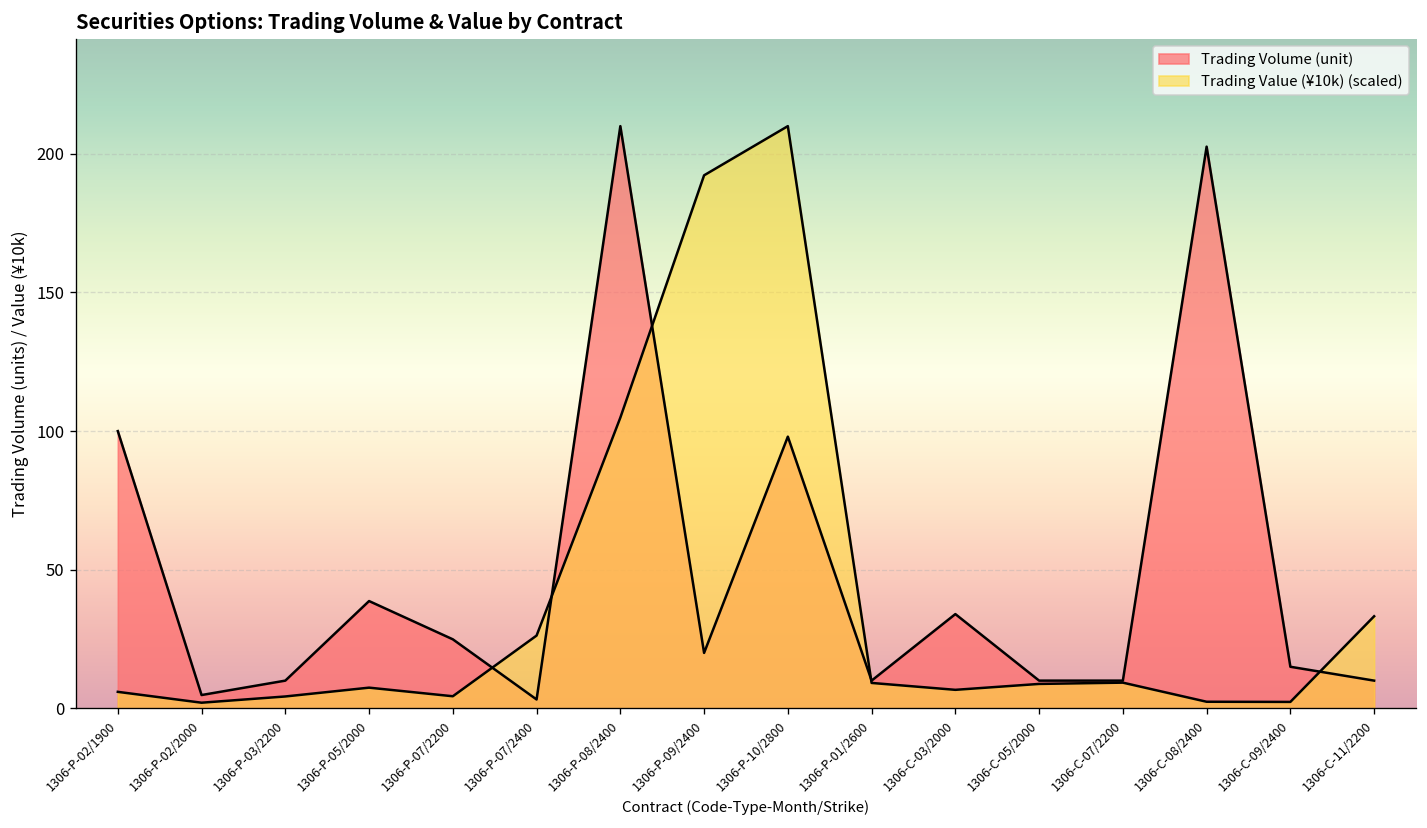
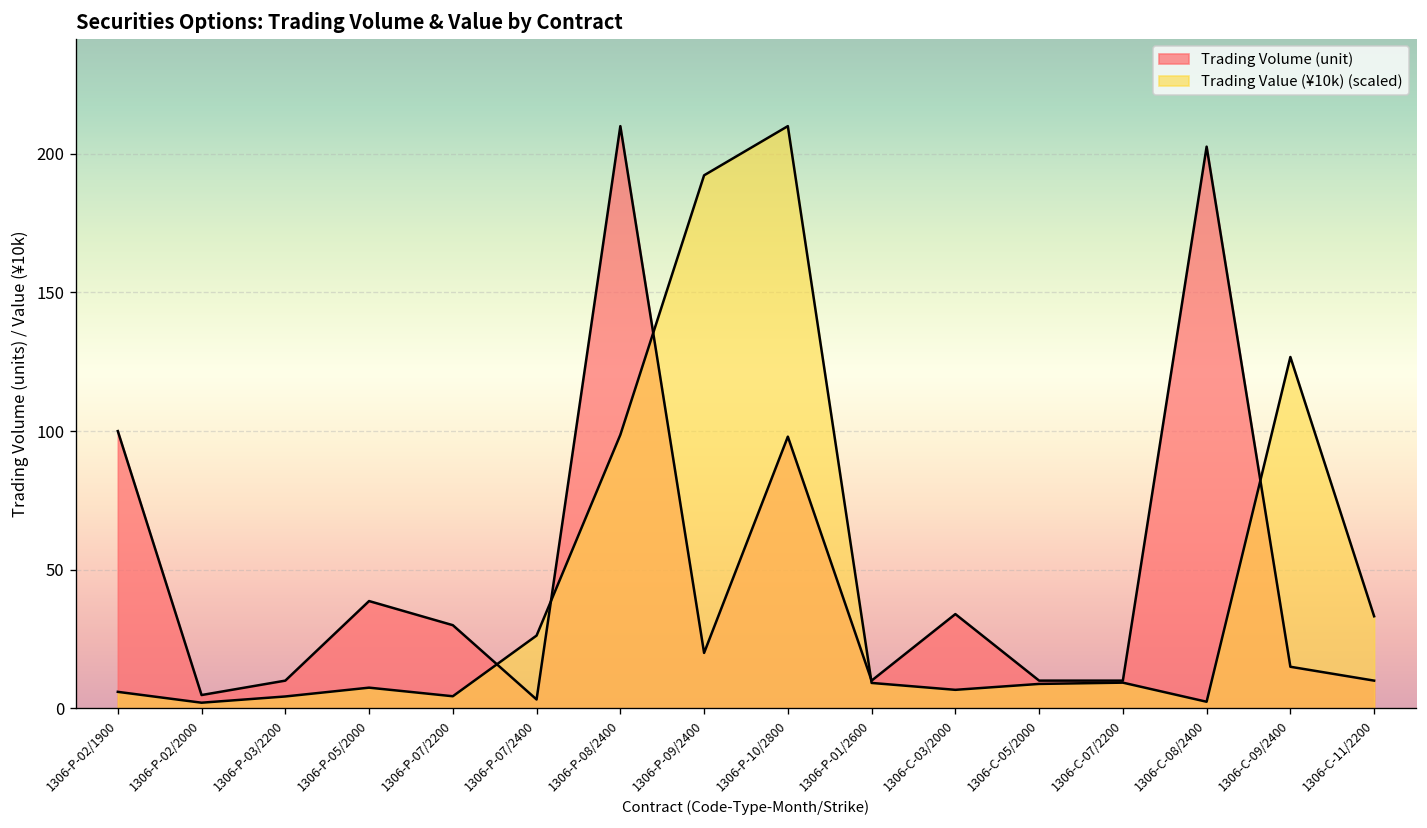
  {
    "Trading Volume (unit)": {
      "1306-P-02/1900": 100,
      "1306-P-02/2000": 5,
      "1306-P-03/2200": 10,
      "1306-P-05/2000": 39,
-     "1306-P-07/2200": 25,
+     "1306-P-07/2200": 30,
      "1306-P-07/2400": 3,
      "1306-P-08/2400": 210,
      "1306-P-09/2400": 20,
      "1306-P-10/2800": 98,
      "1306-C-03/2000": 34,
      "1306-C-05/2000": 10,
      "1306-C-08/2400": 203,
      "1306-C-09/2400": 15,
      "1306-C-11/2200": 10
    },
    "Trading Value (¥10k) (scaled)": {
      "1306-P-02/1900": 6,
      "1306-P-02/2000": 2,
      "1306-P-03/2200": 4,
      "1306-P-05/2000": 7,
      "1306-P-07/2200": 4,
      "1306-P-07/2400": 26,
-     "1306-P-08/2400": 105,
+     "1306-P-08/2400": 99,
      "1306-P-09/2400": 192,
      "1306-P-10/2800": 210,
      "1306-C-03/2000": 7,
      "1306-C-05/2000": 9,
      "1306-C-08/2400": 2,
-     "1306-C-09/2400": 2,
+     "1306-C-09/2400": 127,
      "1306-C-11/2200": 33
    }
  }
